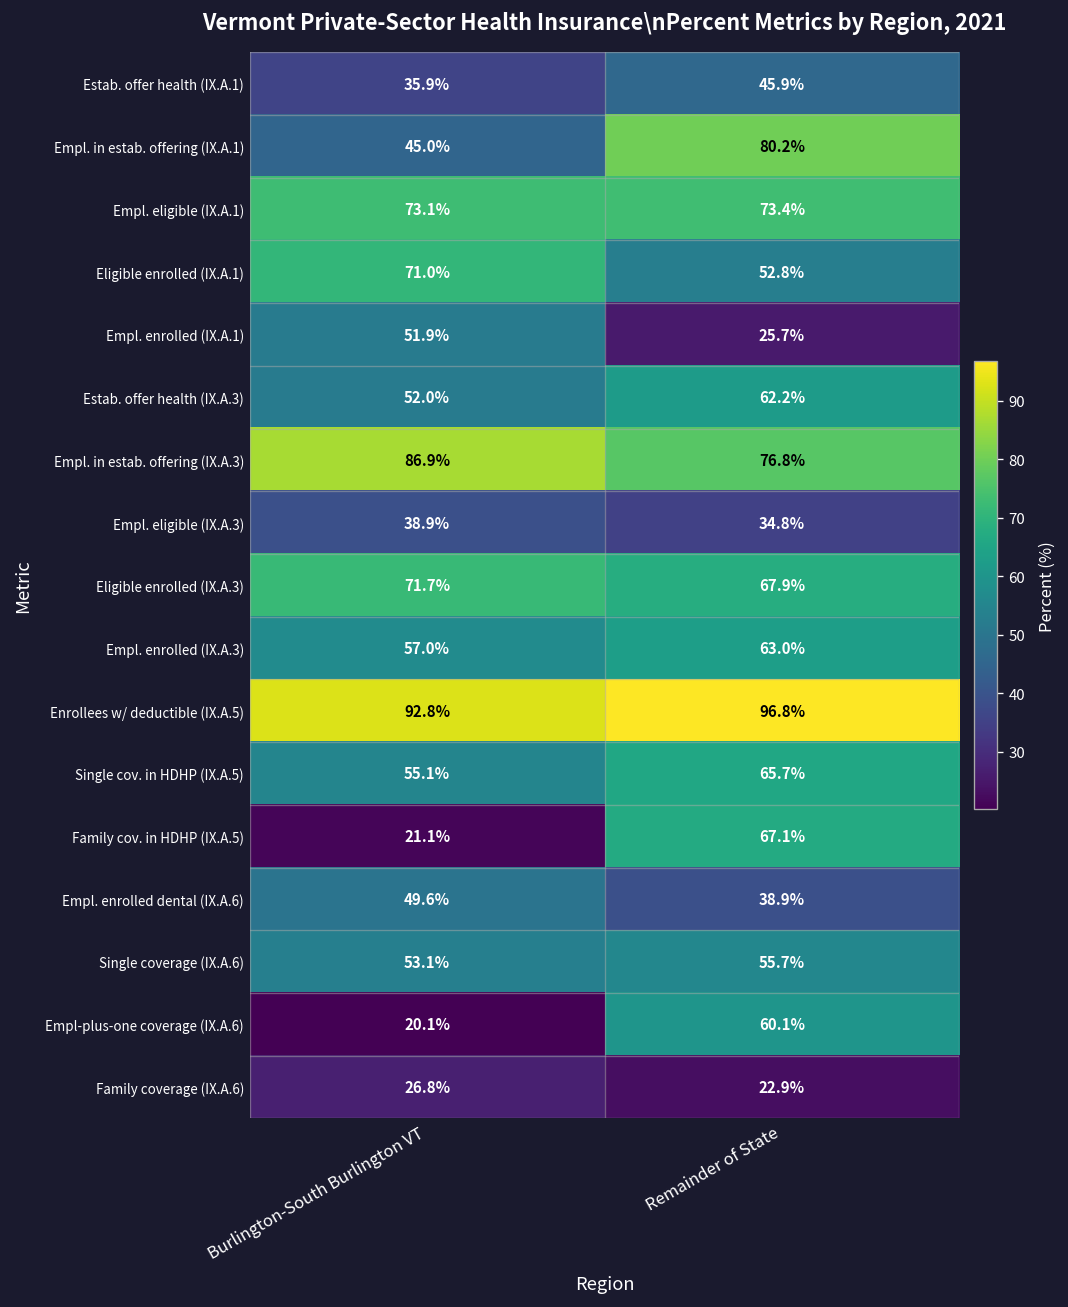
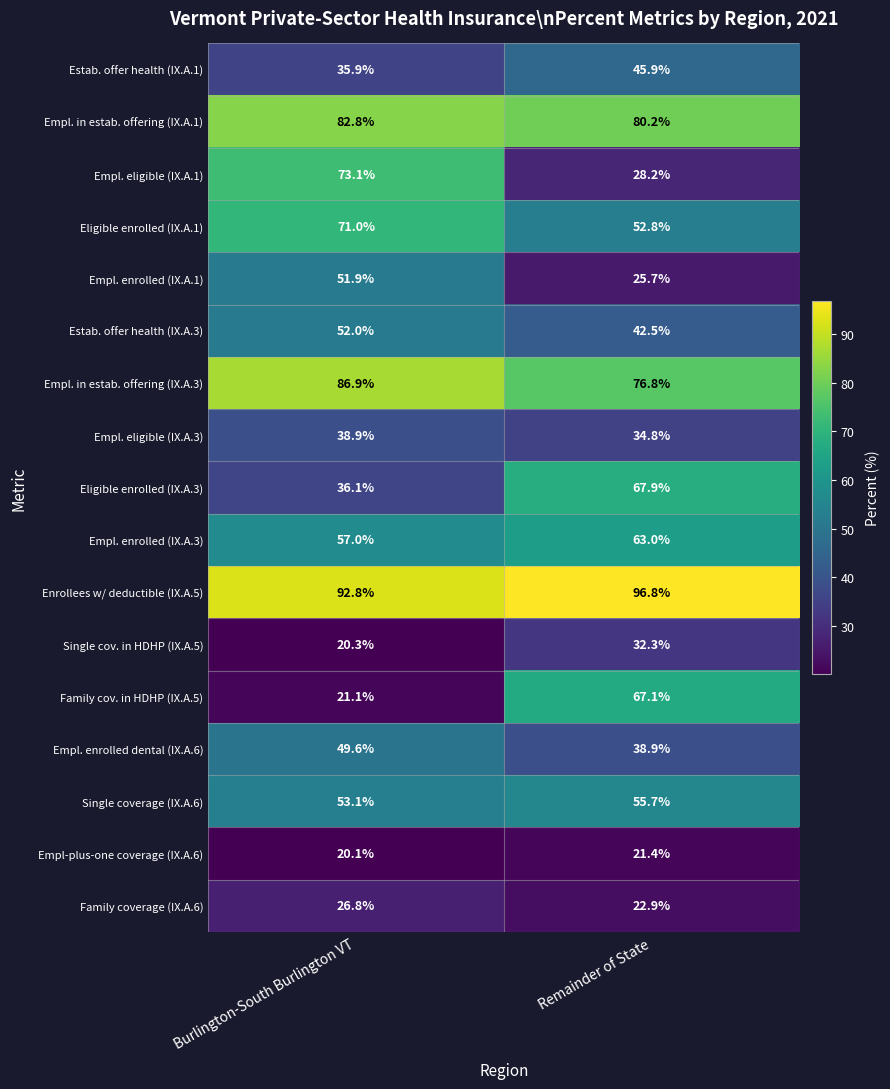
  {
    "Estab. offer health (IX.A.1)": {
      "Burlington-South Burlington VT": "35.9%",
      "Remainder of State": "45.9%"
    },
    "Empl. in estab. offering (IX.A.1)": {
-     "Burlington-South Burlington VT": "45.0%",
+     "Burlington-South Burlington VT": "82.8%",
      "Remainder of State": "80.2%"
    },
    "Empl. eligible (IX.A.1)": {
      "Burlington-South Burlington VT": "73.1%",
-     "Remainder of State": "73.4%"
+     "Remainder of State": "28.2%"
    },
    "Eligible enrolled (IX.A.1)": {
      "Burlington-South Burlington VT": "71.0%",
      "Remainder of State": "52.8%"
    },
    "Empl. enrolled (IX.A.1)": {
      "Burlington-South Burlington VT": "51.9%",
      "Remainder of State": "25.7%"
    },
    "Estab. offer health (IX.A.3)": {
      "Burlington-South Burlington VT": "52.0%",
-     "Remainder of State": "62.2%"
+     "Remainder of State": "42.5%"
    },
    "Empl. in estab. offering (IX.A.3)": {
      "Burlington-South Burlington VT": "86.9%",
      "Remainder of State": "76.8%"
    },
    "Empl. eligible (IX.A.3)": {
      "Burlington-South Burlington VT": "38.9%",
      "Remainder of State": "34.8%"
    },
    "Eligible enrolled (IX.A.3)": {
-     "Burlington-South Burlington VT": "71.7%",
+     "Burlington-South Burlington VT": "36.1%",
      "Remainder of State": "67.9%"
    },
    "Empl. enrolled (IX.A.3)": {
      "Burlington-South Burlington VT": "57.0%",
      "Remainder of State": "63.0%"
    },
    "Enrollees w/ deductible (IX.A.5)": {
      "Burlington-South Burlington VT": "92.8%",
      "Remainder of State": "96.8%"
    },
    "Single cov. in HDHP (IX.A.5)": {
-     "Burlington-South Burlington VT": "55.1%",
-     "Remainder of State": "65.7%"
+     "Burlington-South Burlington VT": "20.3%",
+     "Remainder of State": "32.3%"
    },
    "Family cov. in HDHP (IX.A.5)": {
      "Burlington-South Burlington VT": "21.1%",
      "Remainder of State": "67.1%"
    },
    "Empl. enrolled dental (IX.A.6)": {
      "Burlington-South Burlington VT": "49.6%",
      "Remainder of State": "38.9%"
    },
    "Single coverage (IX.A.6)": {
      "Burlington-South Burlington VT": "53.1%",
      "Remainder of State": "55.7%"
    },
    "Empl-plus-one coverage (IX.A.6)": {
      "Burlington-South Burlington VT": "20.1%",
-     "Remainder of State": "60.1%"
+     "Remainder of State": "21.4%"
    },
    "Family coverage (IX.A.6)": {
      "Burlington-South Burlington VT": "26.8%",
      "Remainder of State": "22.9%"
    }
  }
